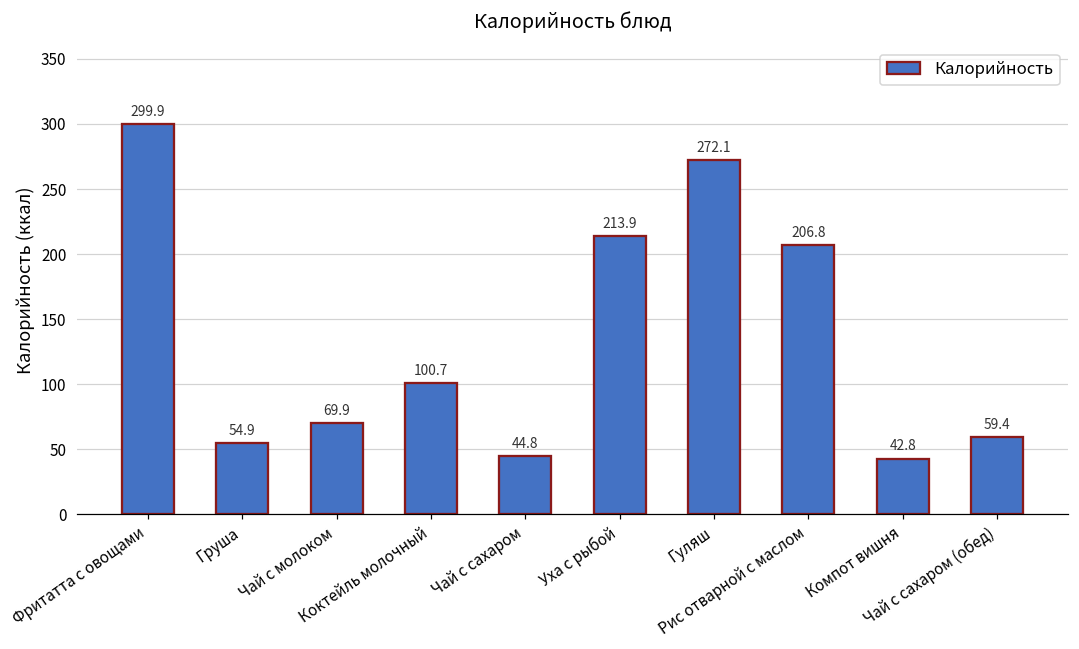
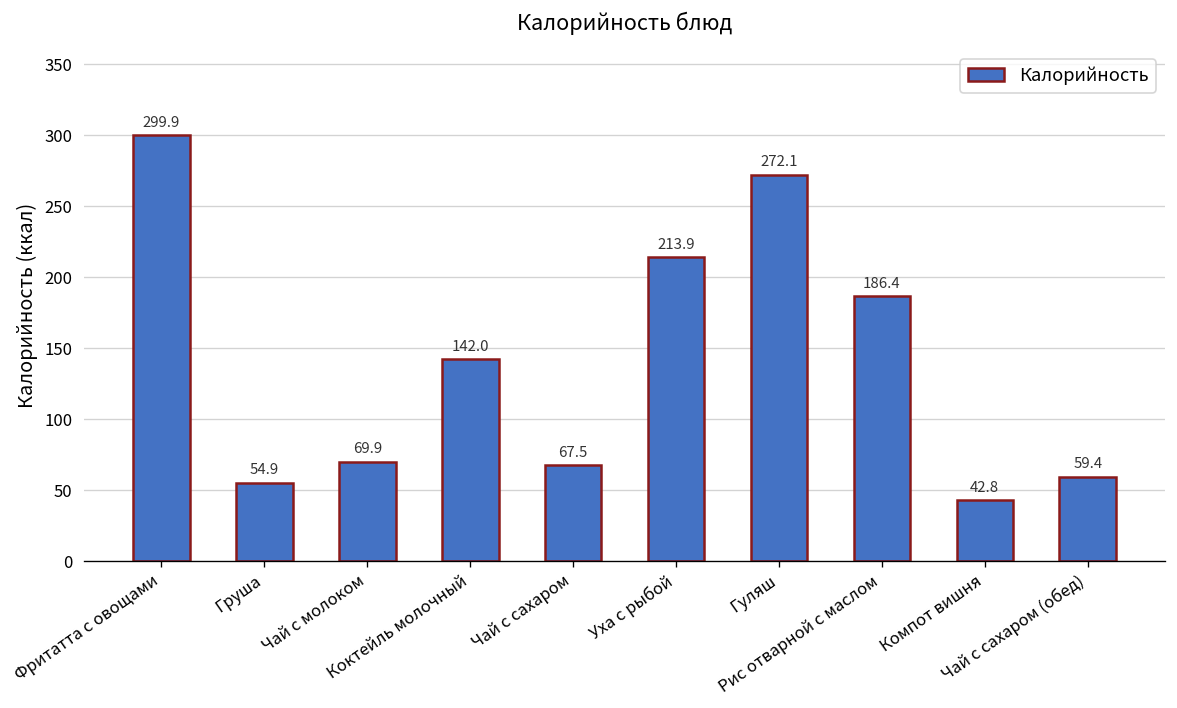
  {
    "Фритатта с овощами": 299.9,
    "Груша": 54.9,
    "Чай с молоком": 69.9,
-   "Коктейль молочный": 100.7,
-   "Чай с сахаром": 44.8,
+   "Коктейль молочный": 142.0,
+   "Чай с сахаром": 67.5,
    "Уха с рыбой": 213.9,
    "Гуляш": 272.1,
-   "Рис отварной с маслом": 206.8,
+   "Рис отварной с маслом": 186.4,
    "Компот вишня": 42.8,
    "Чай с сахаром (обед)": 59.4
  }
